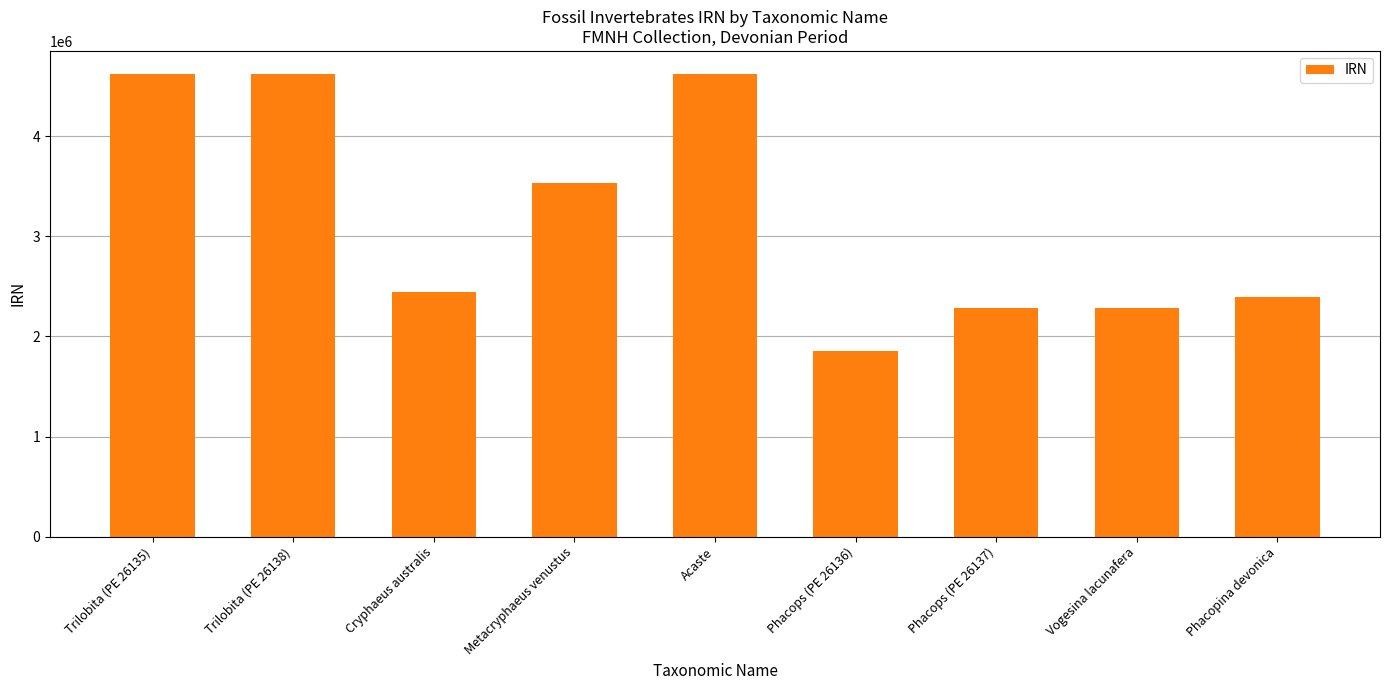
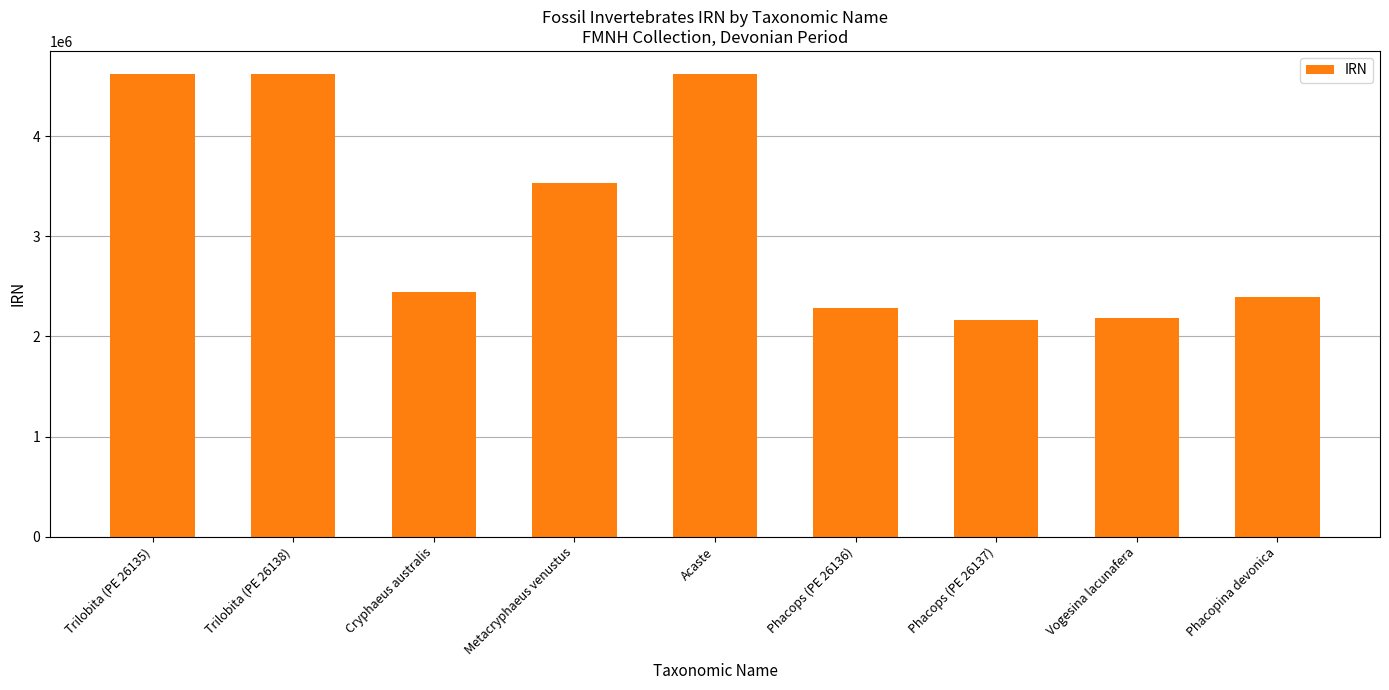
  {
    "Trilobita (PE 26135)": 4620000,
    "Trilobita (PE 26138)": 4620000,
    "Cryphaeus australis": 2450000,
    "Metacryphaeus venustus": 3530000,
    "Acaste": 4620000,
-   "Phacops (PE 26136)": 1850000,
-   "Phacops (PE 26137)": 2280000,
-   "Vogesina lacunafera": 2280000,
+   "Phacops (PE 26136)": 2280000,
+   "Phacops (PE 26137)": 2170000,
+   "Vogesina lacunafera": 2190000,
    "Phacopina devonica": 2390000
  }
